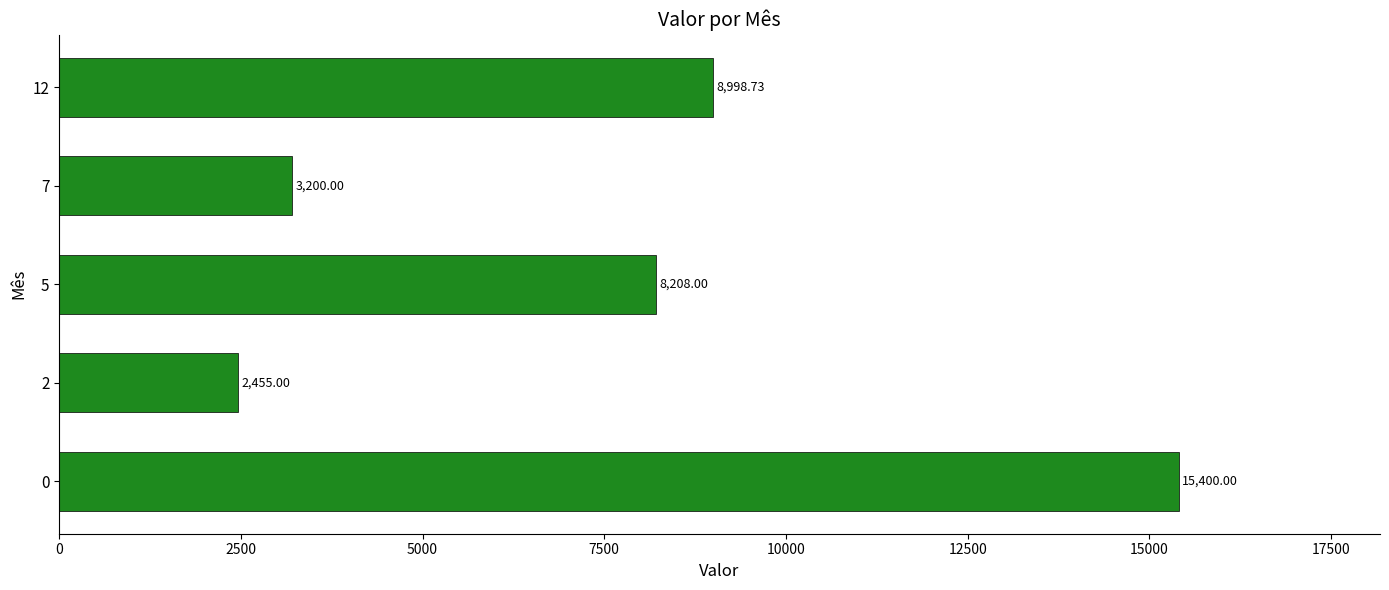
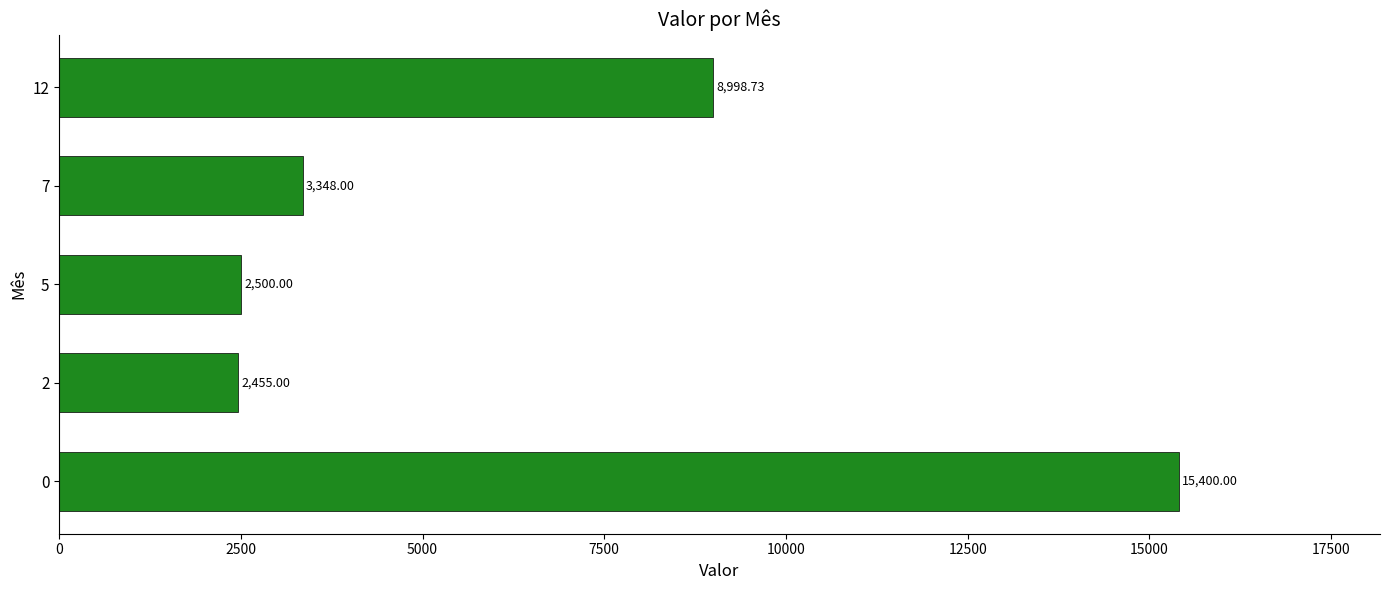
  {
    "12": "8,998.73",
-   "7": "3,200.00",
-   "5": "8,208.00",
+   "7": "3,348.00",
+   "5": "2,500.00",
    "2": "2,455.00",
    "0": "15,400.00"
  }
